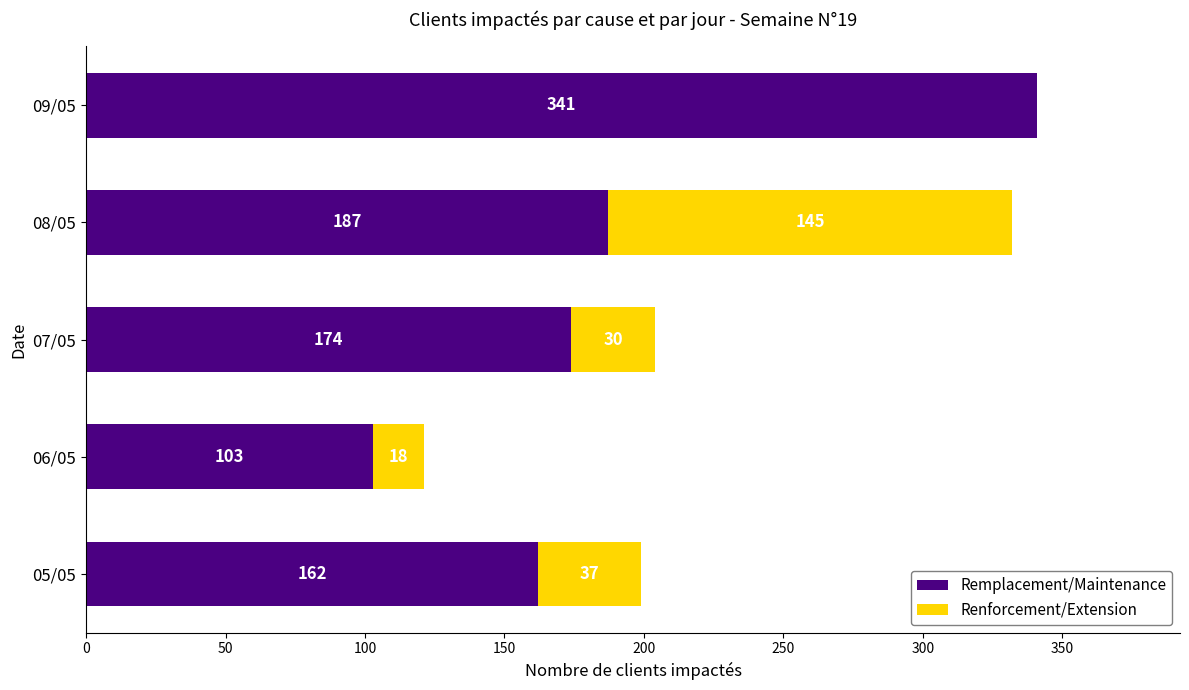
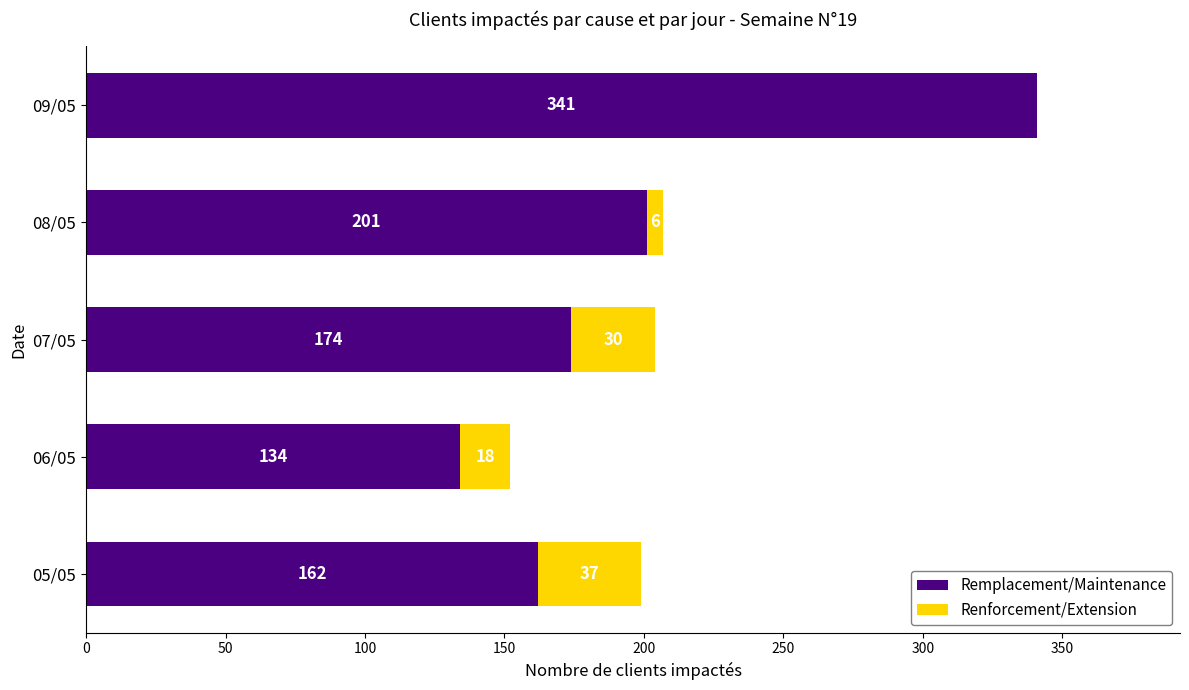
  {
    "Remplacement/Maintenance": {
      "09/05": 341,
-     "08/05": 187,
+     "08/05": 201,
      "07/05": 174,
-     "06/05": 103,
+     "06/05": 134,
      "05/05": 162
    },
    "Renforcement/Extension": {
-     "08/05": 145,
+     "08/05": 6,
      "07/05": 30,
      "06/05": 18,
      "05/05": 37
    }
  }
